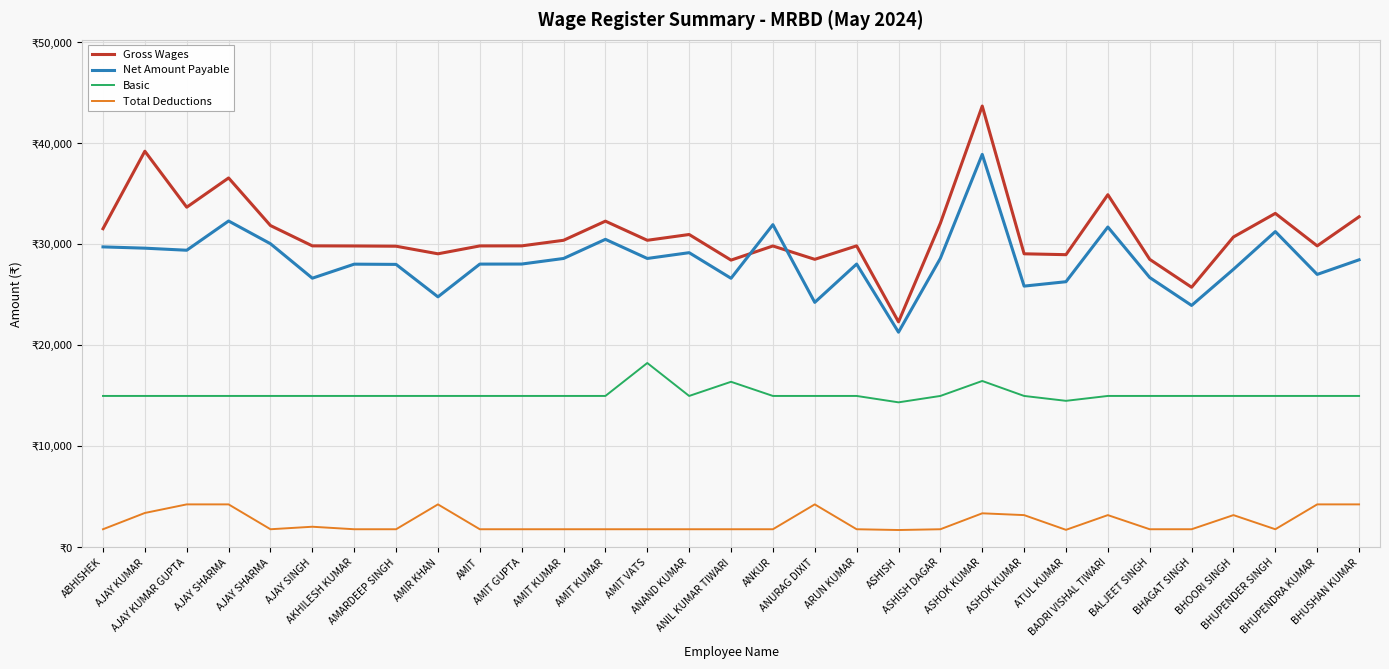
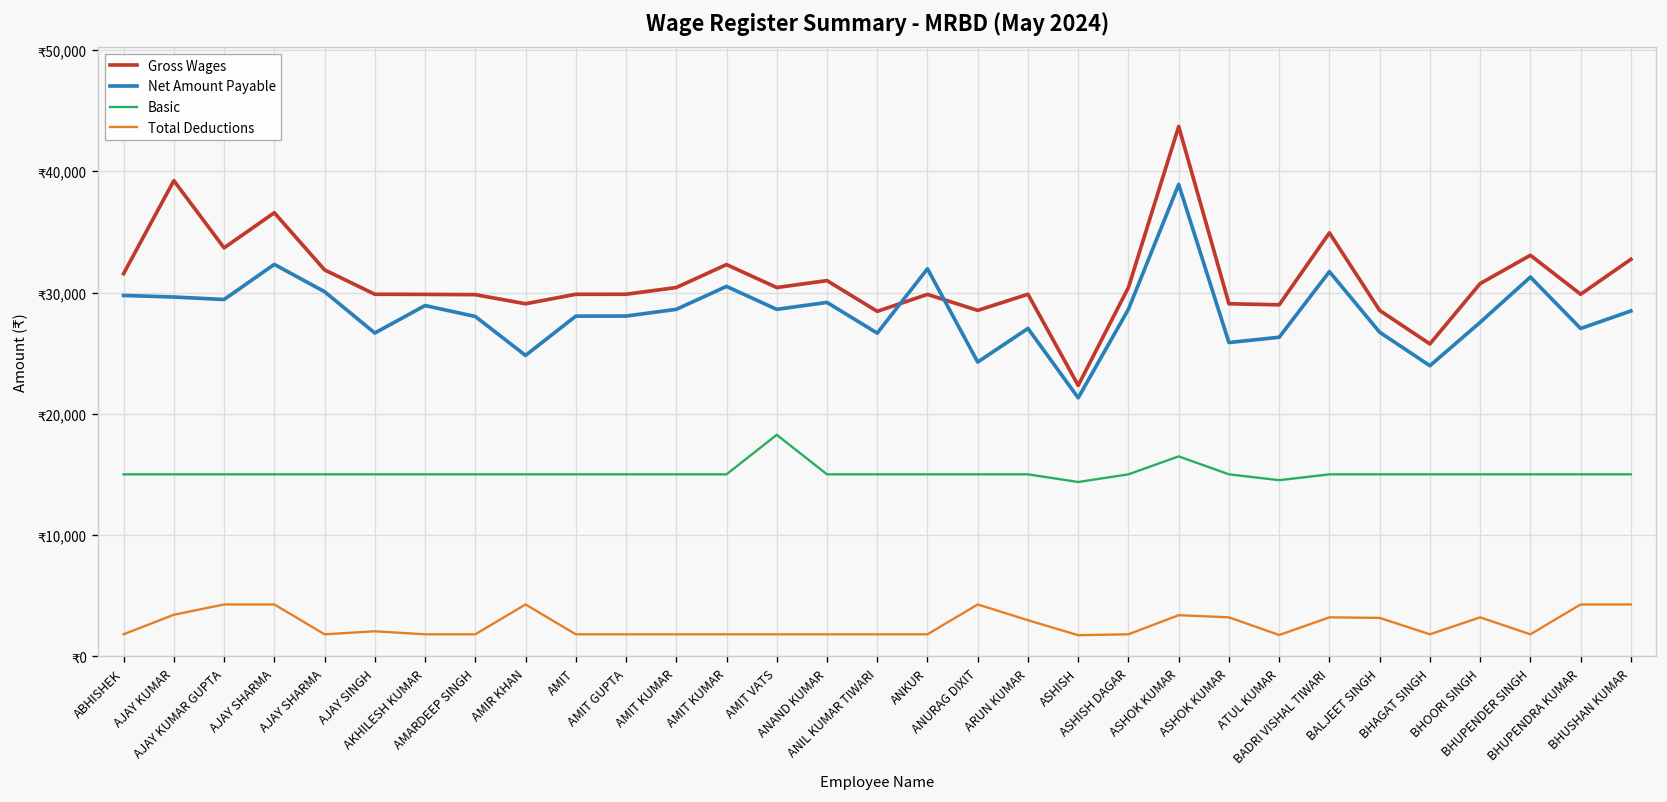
  {
    "Gross Wages": {
      "ABHISHEK": "₹31,600",
      "AJAY KUMAR": "₹39,200",
      "AJAY KUMAR GUPTA": "₹33,700",
      "AJAY SINGH": "₹29,900",
      "AKHILESH KUMAR": "₹29,900",
      "AMARDEEP SINGH": "₹29,800",
      "AMIR KHAN": "₹29,100",
      "AMIT": "₹29,900",
      "AMIT GUPTA": "₹29,900",
      "AMIT VATS": "₹30,400",
      "ANAND KUMAR": "₹31,000",
      "ANIL KUMAR TIWARI": "₹28,500",
      "ANKUR": "₹29,900",
      "ANURAG DIXIT": "₹28,500",
      "ARUN KUMAR": "₹29,900",
      "ASHISH": "₹22,300",
-     "ASHISH DAGAR": "₹32,100",
+     "ASHISH DAGAR": "₹30,400",
      "ATUL KUMAR": "₹29,000",
      "BADRI VISHAL TIWARI": "₹34,900",
      "BALJEET SINGH": "₹28,500",
      "BHAGAT SINGH": "₹25,800",
      "BHOORI SINGH": "₹30,700",
      "BHUPENDER SINGH": "₹33,100",
      "BHUPENDRA KUMAR": "₹29,900",
      "BHUSHAN KUMAR": "₹32,700"
    },
    "Net Amount Payable": {
      "ABHISHEK": "₹29,800",
      "AJAY KUMAR": "₹29,600",
      "AJAY KUMAR GUPTA": "₹29,400",
      "AJAY SINGH": "₹26,700",
-     "AKHILESH KUMAR": "₹28,100",
+     "AKHILESH KUMAR": "₹28,900",
      "AMARDEEP SINGH": "₹28,000",
      "AMIR KHAN": "₹24,800",
      "AMIT": "₹28,100",
      "AMIT GUPTA": "₹28,100",
      "AMIT VATS": "₹28,600",
      "ANAND KUMAR": "₹29,200",
      "ANIL KUMAR TIWARI": "₹26,700",
      "ANKUR": "₹32,000",
      "ANURAG DIXIT": "₹24,300",
-     "ARUN KUMAR": "₹28,100",
+     "ARUN KUMAR": "₹27,000",
      "ASHISH": "₹21,300",
      "ASHISH DAGAR": "₹28,600",
      "ATUL KUMAR": "₹26,300",
      "BADRI VISHAL TIWARI": "₹31,700",
      "BALJEET SINGH": "₹26,700",
      "BHAGAT SINGH": "₹24,000",
      "BHOORI SINGH": "₹27,500",
      "BHUPENDER SINGH": "₹31,300",
      "BHUPENDRA KUMAR": "₹27,000",
      "BHUSHAN KUMAR": "₹28,500"
    },
    "Basic": {
      "ABHISHEK": "₹15,000",
      "AJAY KUMAR": "₹15,000",
      "AJAY KUMAR GUPTA": "₹15,000",
      "AJAY SINGH": "₹15,000",
      "AKHILESH KUMAR": "₹15,000",
      "AMARDEEP SINGH": "₹15,000",
      "AMIR KHAN": "₹15,000",
      "AMIT": "₹15,000",
      "AMIT GUPTA": "₹15,000",
      "AMIT VATS": "₹18,300",
      "ANAND KUMAR": "₹15,000",
-     "ANIL KUMAR TIWARI": "₹16,400",
+     "ANIL KUMAR TIWARI": "₹15,000",
      "ANKUR": "₹15,000",
      "ANURAG DIXIT": "₹15,000",
      "ARUN KUMAR": "₹15,000",
      "ASHISH": "₹14,400",
      "ASHISH DAGAR": "₹15,000",
      "ATUL KUMAR": "₹14,500",
      "BADRI VISHAL TIWARI": "₹15,000",
      "BALJEET SINGH": "₹15,000",
      "BHAGAT SINGH": "₹15,000",
      "BHOORI SINGH": "₹15,000",
      "BHUPENDER SINGH": "₹15,000",
      "BHUPENDRA KUMAR": "₹15,000",
      "BHUSHAN KUMAR": "₹15,000"
    },
    "Total Deductions": {
      "ABHISHEK": "₹1,800",
      "AJAY KUMAR": "₹3,400",
      "AJAY KUMAR GUPTA": "₹4,300",
      "AJAY SINGH": "₹2,000",
      "AKHILESH KUMAR": "₹1,800",
      "AMARDEEP SINGH": "₹1,800",
      "AMIR KHAN": "₹4,300",
      "AMIT": "₹1,800",
      "AMIT GUPTA": "₹1,800",
      "AMIT VATS": "₹1,800",
      "ANAND KUMAR": "₹1,800",
      "ANIL KUMAR TIWARI": "₹1,800",
      "ANKUR": "₹1,800",
      "ANURAG DIXIT": "₹4,300",
-     "ARUN KUMAR": "₹1,800",
+     "ARUN KUMAR": "₹3,000",
      "ASHISH": "₹1,700",
      "ASHISH DAGAR": "₹1,800",
      "ATUL KUMAR": "₹1,700",
      "BADRI VISHAL TIWARI": "₹3,200",
-     "BALJEET SINGH": "₹1,800",
+     "BALJEET SINGH": "₹3,200",
      "BHAGAT SINGH": "₹1,800",
      "BHOORI SINGH": "₹3,200",
      "BHUPENDER SINGH": "₹1,800",
      "BHUPENDRA KUMAR": "₹4,300",
      "BHUSHAN KUMAR": "₹4,300"
    }
  }
